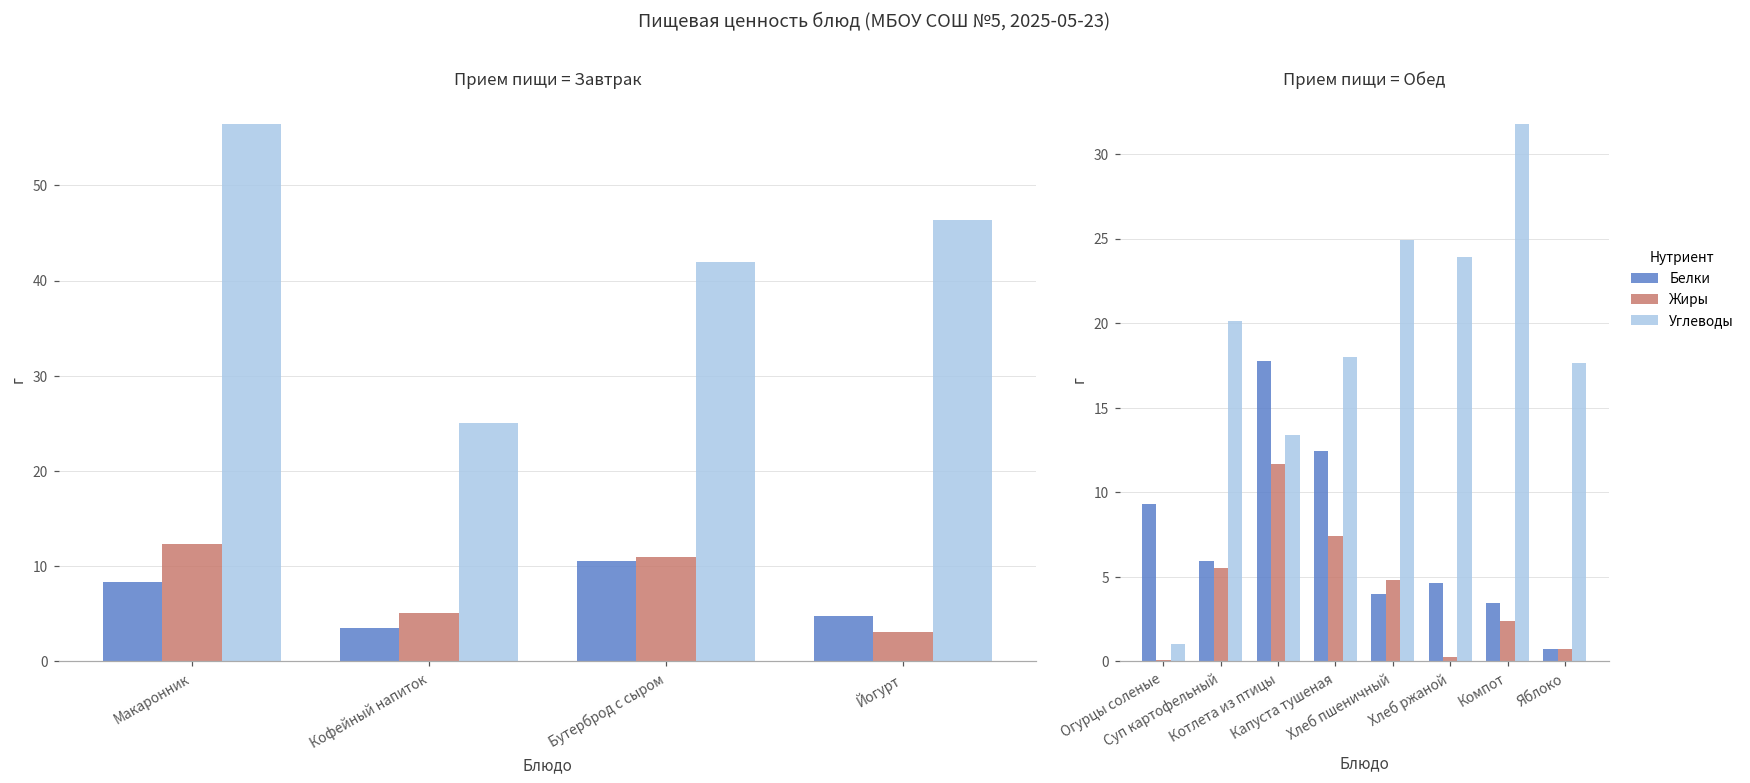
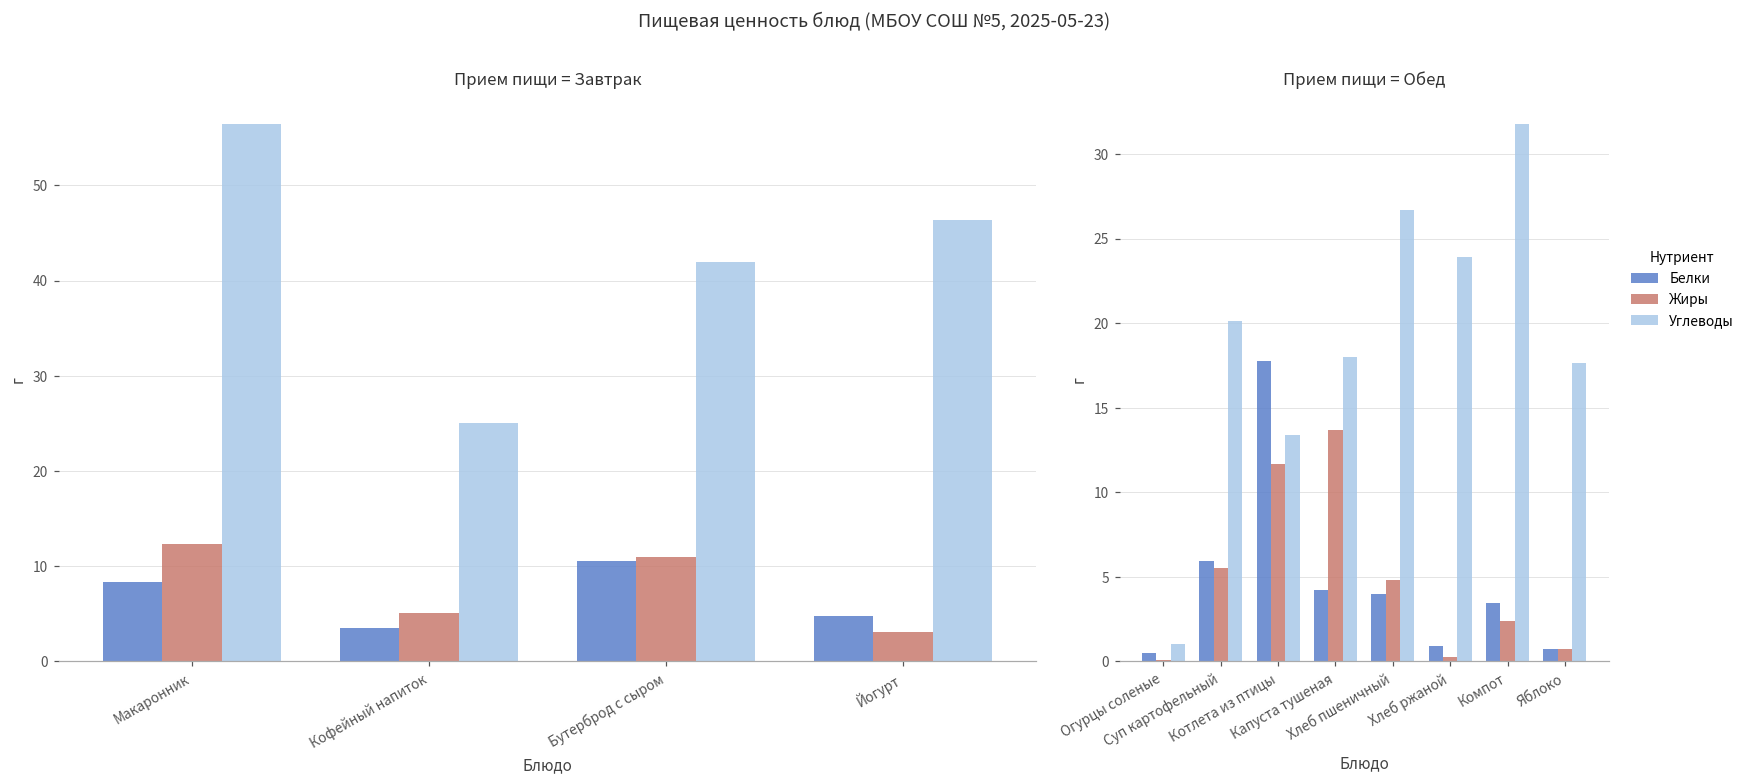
  {
    "Прием пищи = Завтрак": {
      "Белки": {
        "Макаронник": 8,
        "Кофейный напиток": 4,
        "Бутерброд с сыром": 11,
        "Йогурт": 5
      },
      "Жиры": {
        "Макаронник": 12,
        "Кофейный напиток": 5,
        "Бутерброд с сыром": 11,
        "Йогурт": 3
      },
      "Углеводы": {
        "Макаронник": 56,
        "Кофейный напиток": 25,
        "Бутерброд с сыром": 42,
        "Йогурт": 46
      }
    },
    "Прием пищи = Обед": {
      "Белки": {
-       "Огурцы соленые": 9.3,
+       "Огурцы соленые": 0.5,
        "Суп картофельный": 6.0,
        "Котлета из птицы": 17.8,
-       "Капуста тушеная": 12.4,
+       "Капуста тушеная": 4.3,
        "Хлеб пшеничный": 4.0,
-       "Хлеб ржаной": 4.6,
+       "Хлеб ржаной": 0.9,
        "Компот": 3.4,
        "Яблоко": 0.7
      },
      "Жиры": {
        "Суп картофельный": 5.5,
        "Котлета из птицы": 11.7,
-       "Капуста тушеная": 7.4,
+       "Капуста тушеная": 13.7,
        "Хлеб пшеничный": 4.8,
        "Хлеб ржаной": 0.3,
        "Компот": 2.4,
        "Яблоко": 0.7
      },
      "Углеводы": {
        "Огурцы соленые": 1.0,
        "Суп картофельный": 20.1,
        "Котлета из птицы": 13.4,
        "Капуста тушеная": 18.0,
-       "Хлеб пшеничный": 24.9,
+       "Хлеб пшеничный": 26.7,
        "Хлеб ржаной": 23.9,
        "Компот": 31.8,
        "Яблоко": 17.6
      }
    }
  }
